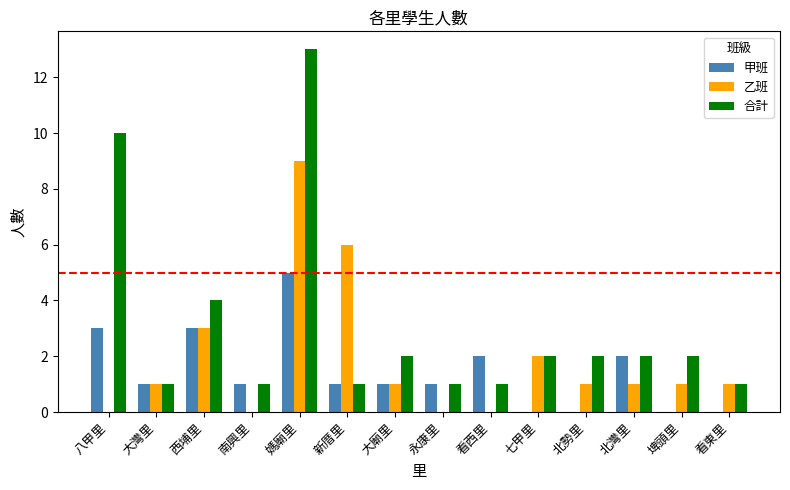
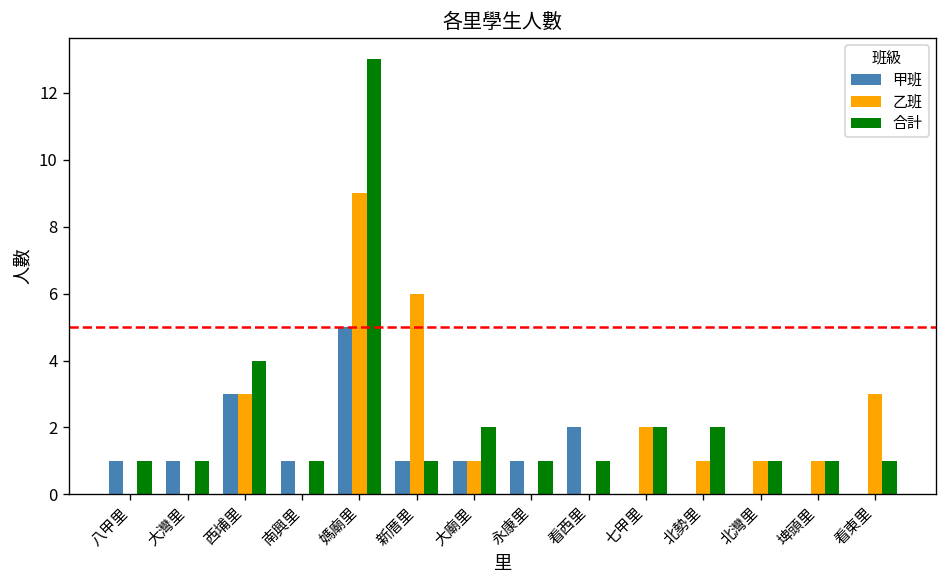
  {
    "甲班": {
-     "八甲里": 3,
+     "八甲里": 1,
      "大灣里": 1,
      "西埔里": 3,
      "南興里": 1,
      "媽廟里": 5,
      "新厝里": 1,
      "大廟里": 1,
      "永康里": 1,
      "看西里": 2,
      "七甲里": 0,
      "北勢里": 0,
-     "北灣里": 2,
+     "北灣里": 0,
      "埤頭里": 0,
      "看東里": 0
    },
    "乙班": {
      "八甲里": 0,
-     "大灣里": 1,
+     "大灣里": 0,
      "西埔里": 3,
      "南興里": 0,
      "媽廟里": 9,
      "新厝里": 6,
      "大廟里": 1,
      "永康里": 0,
      "看西里": 0,
      "七甲里": 2,
      "北勢里": 1,
      "北灣里": 1,
      "埤頭里": 1,
-     "看東里": 1
+     "看東里": 3
    },
    "合計": {
-     "八甲里": 10,
+     "八甲里": 1,
      "大灣里": 1,
      "西埔里": 4,
      "南興里": 1,
      "媽廟里": 13,
      "新厝里": 1,
      "大廟里": 2,
      "永康里": 1,
      "看西里": 1,
      "七甲里": 2,
      "北勢里": 2,
-     "北灣里": 2,
-     "埤頭里": 2,
+     "北灣里": 1,
+     "埤頭里": 1,
      "看東里": 1
    }
  }
